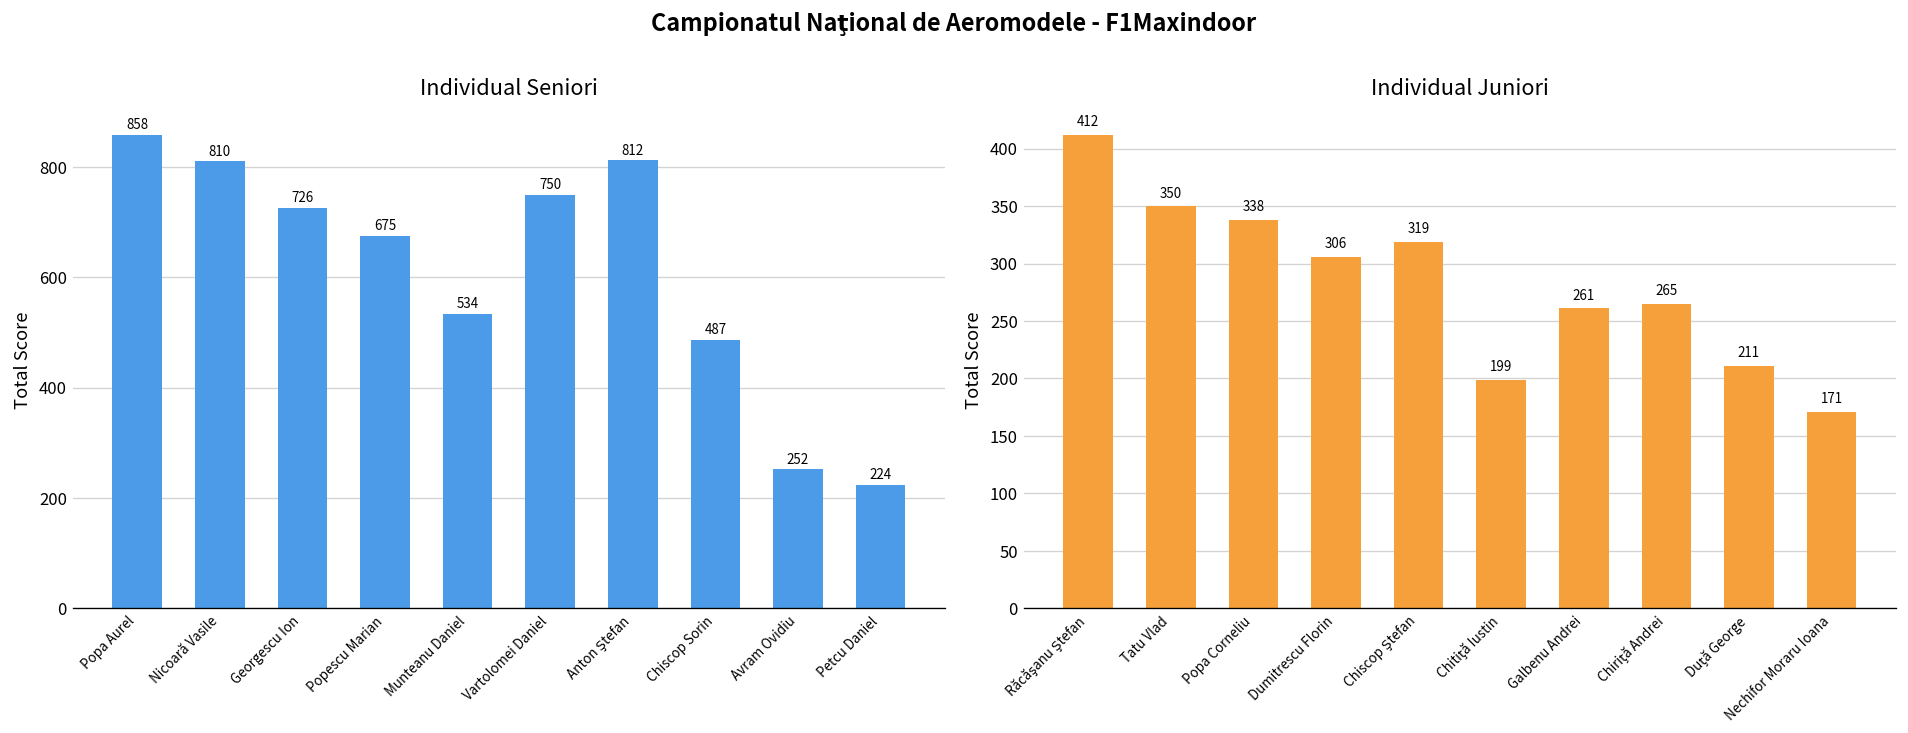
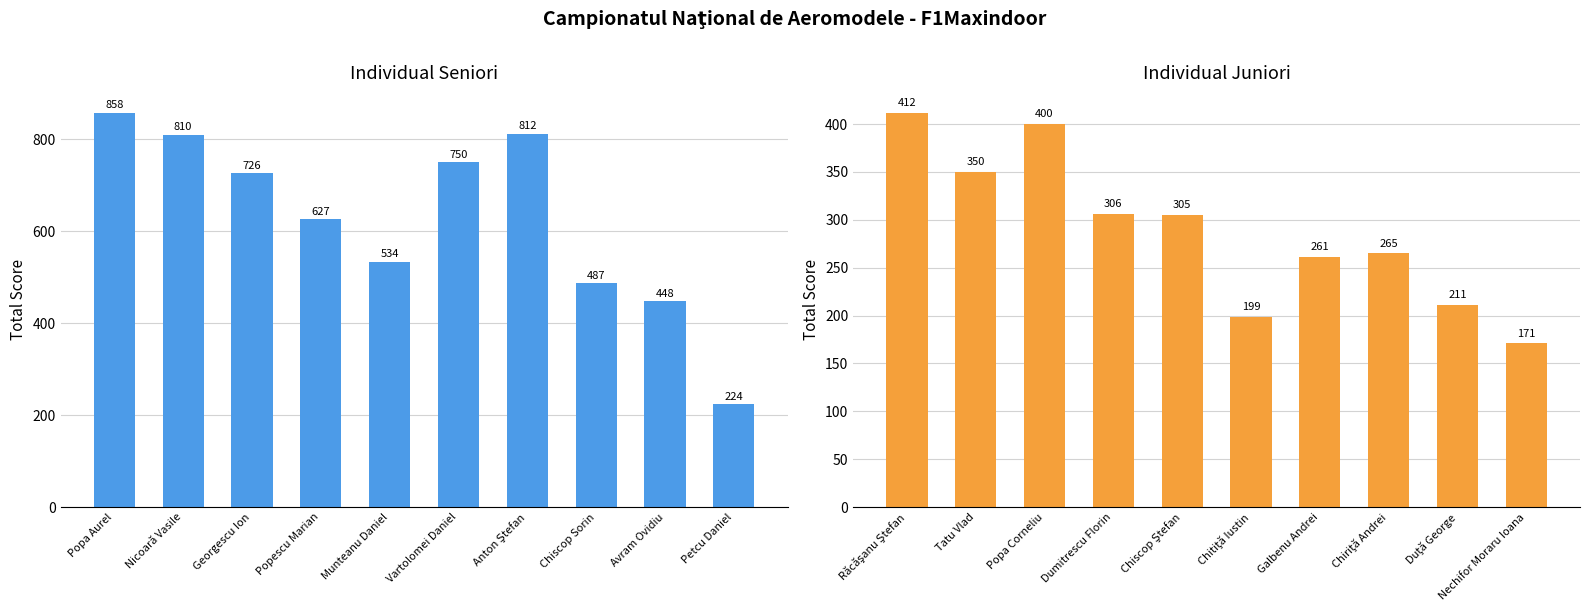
  {
    "Individual Seniori": {
      "Popa Aurel": 858,
      "Nicoară Vasile": 810,
      "Georgescu Ion": 726,
-     "Popescu Marian": 675,
+     "Popescu Marian": 627,
      "Munteanu Daniel": 534,
      "Vartolomei Daniel": 750,
      "Anton Ştefan": 812,
      "Chiscop Sorin": 487,
-     "Avram Ovidiu": 252,
+     "Avram Ovidiu": 448,
      "Petcu Daniel": 224
    },
    "Individual Juniori": {
      "Răcăşanu Ştefan": 412,
      "Tatu Vlad": 350,
-     "Popa Corneliu": 338,
+     "Popa Corneliu": 400,
      "Dumitrescu Florin": 306,
-     "Chiscop Ştefan": 319,
+     "Chiscop Ştefan": 305,
      "Chitiţă Iustin": 199,
      "Galbenu Andrei": 261,
      "Chiriţă Andrei": 265,
      "Duţă George": 211,
      "Nechifor Moraru Ioana": 171
    }
  }
